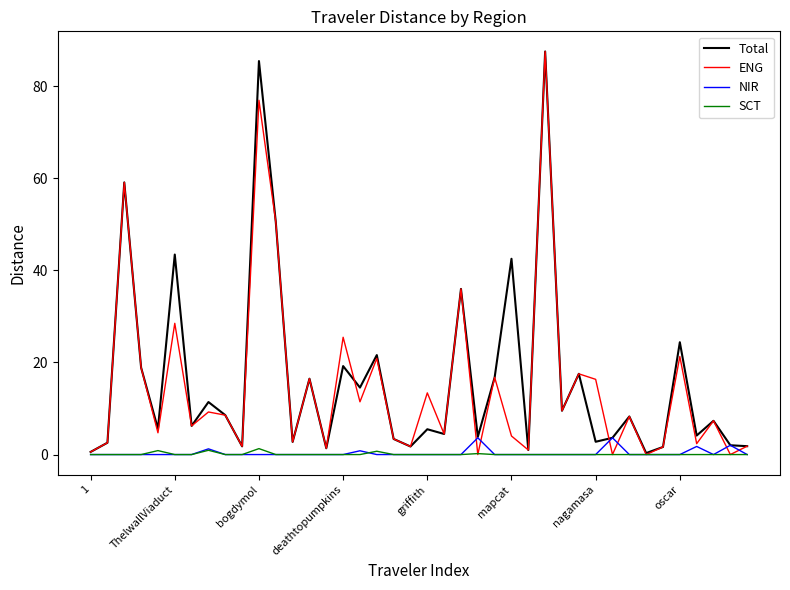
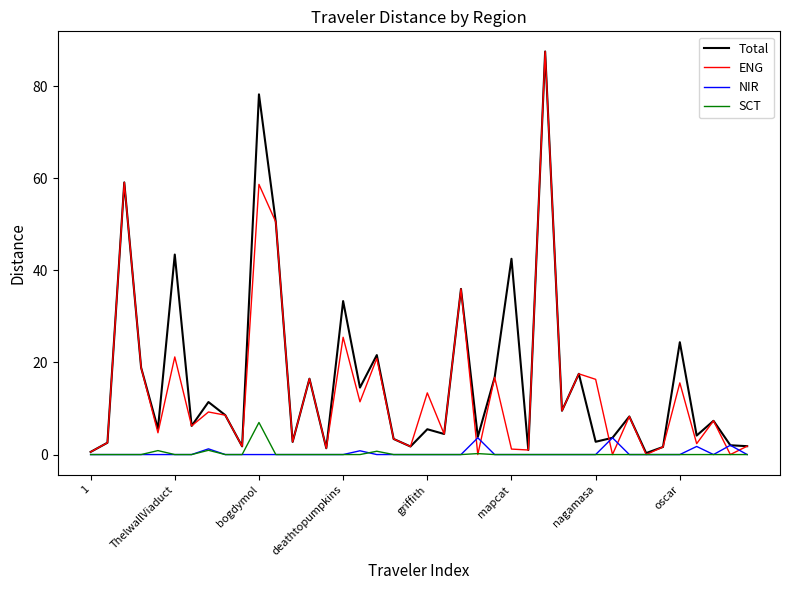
  {
    "Total": {
      "ThelwallViaduct": 43,
-     "bogdymol": 85,
-     "deathtopumpkins": 19,
+     "bogdymol": 78,
+     "deathtopumpkins": 33,
      "griffith": 6,
      "mapcat": 43,
      "nagamasa": 3,
      "oscar": 24
    },
    "ENG": {
-     "ThelwallViaduct": 29,
-     "bogdymol": 77,
+     "ThelwallViaduct": 21,
+     "bogdymol": 59,
      "deathtopumpkins": 25,
      "griffith": 13,
-     "mapcat": 4,
+     "mapcat": 1,
      "nagamasa": 16,
-     "oscar": 21
+     "oscar": 16
    },
    "NIR": {
      "bogdymol": 0
    },
    "SCT": {
-     "bogdymol": 1
+     "bogdymol": 7
    }
  }
